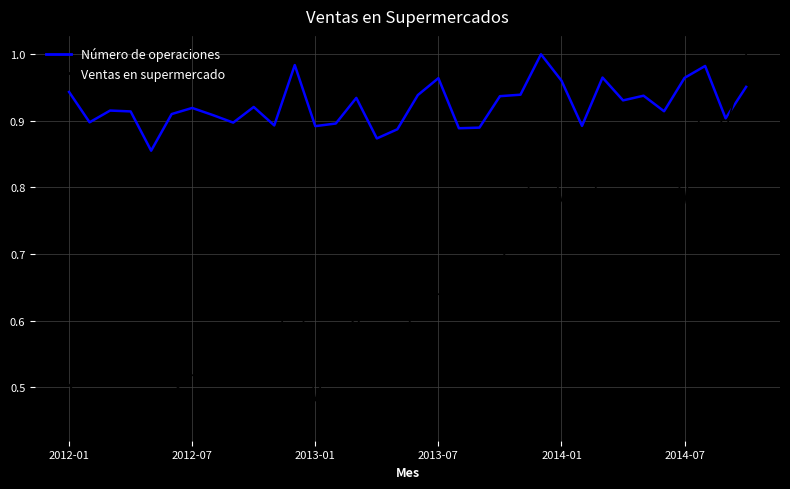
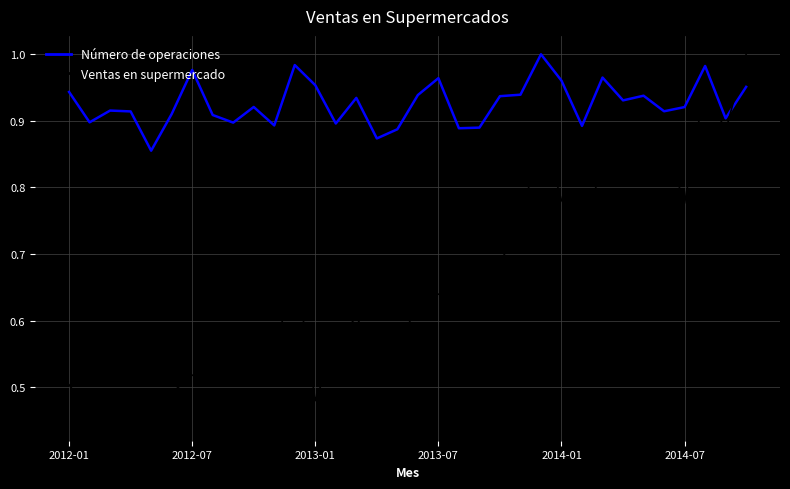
  {
    "Número de operaciones": {
      "2012-01": 0.94,
-     "2012-07": 0.92,
-     "2013-01": 0.89,
+     "2012-07": 0.98,
+     "2013-01": 0.95,
      "2013-07": 0.96,
      "2014-01": 0.96,
-     "2014-07": 0.96
+     "2014-07": 0.92
    },
    "Ventas en supermercado": {
      "2012-01": 0.50,
      "2012-07": 0.52,
      "2013-01": 0.48,
      "2013-07": 0.64,
      "2014-01": 0.78,
      "2014-07": 0.78
    }
  }
